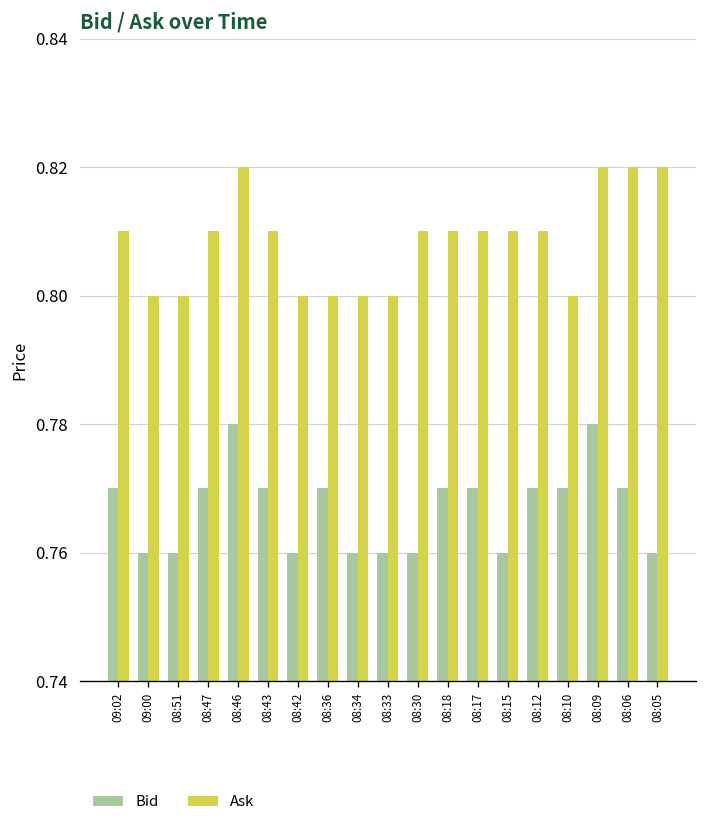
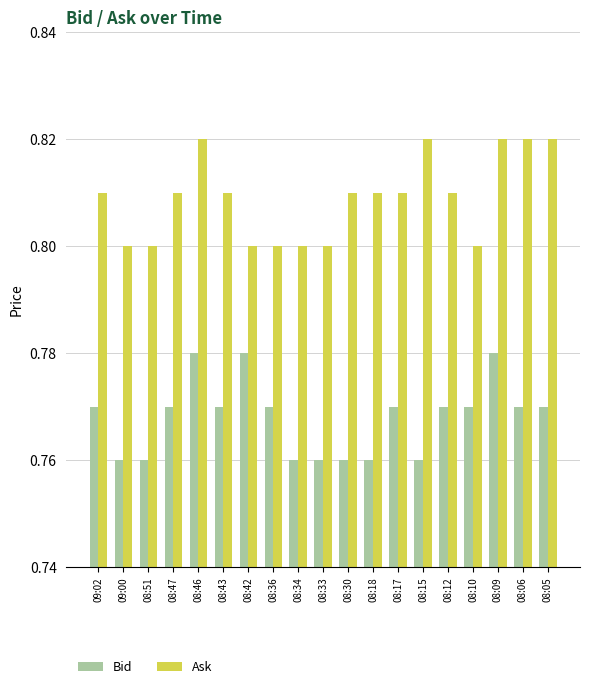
  {
    "Bid": {
      "09:02": 0.77,
      "09:00": 0.76,
      "08:51": 0.76,
      "08:47": 0.77,
      "08:46": 0.78,
      "08:43": 0.77,
-     "08:42": 0.76,
+     "08:42": 0.78,
      "08:36": 0.77,
      "08:34": 0.76,
      "08:33": 0.76,
      "08:30": 0.76,
-     "08:18": 0.77,
+     "08:18": 0.76,
      "08:17": 0.77,
      "08:15": 0.76,
      "08:12": 0.77,
      "08:10": 0.77,
      "08:09": 0.78,
      "08:06": 0.77,
-     "08:05": 0.76
+     "08:05": 0.77
    },
    "Ask": {
      "09:02": 0.81,
      "09:00": 0.80,
      "08:51": 0.80,
      "08:47": 0.81,
      "08:46": 0.82,
      "08:43": 0.81,
      "08:42": 0.80,
      "08:36": 0.80,
      "08:34": 0.80,
      "08:33": 0.80,
      "08:30": 0.81,
      "08:18": 0.81,
      "08:17": 0.81,
-     "08:15": 0.81,
+     "08:15": 0.82,
      "08:12": 0.81,
      "08:10": 0.80,
      "08:09": 0.82,
      "08:06": 0.82,
      "08:05": 0.82
    }
  }
